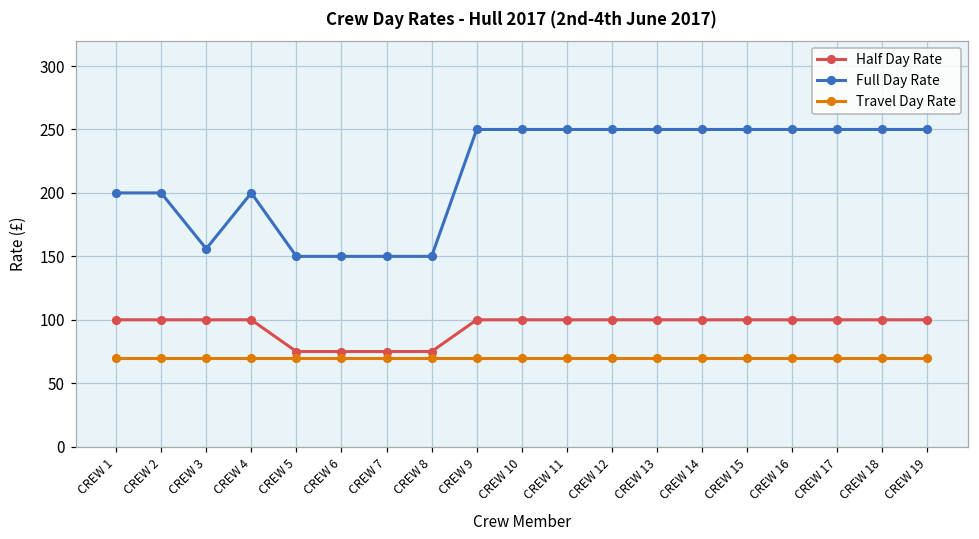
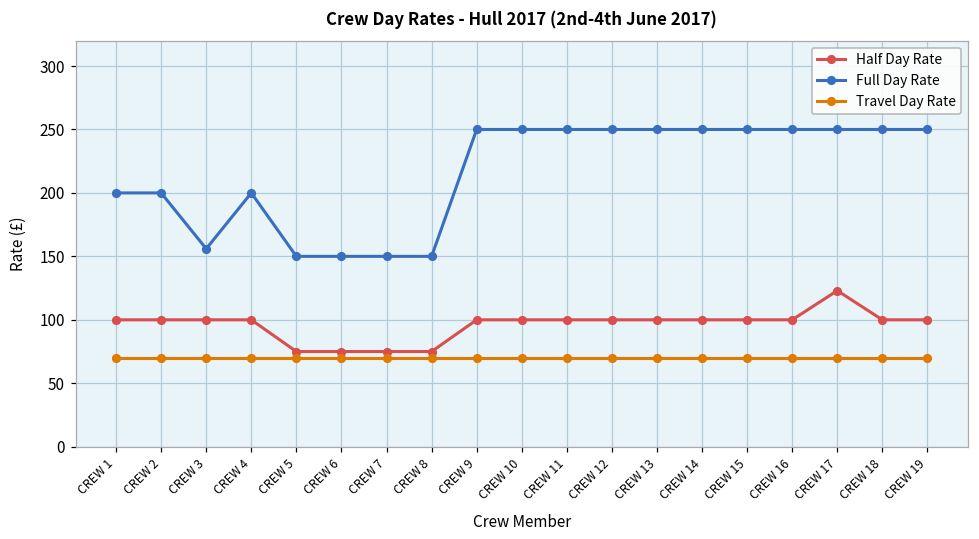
  {
    "Half Day Rate": {
      "CREW 1": 100,
      "CREW 2": 100,
      "CREW 3": 100,
      "CREW 4": 100,
      "CREW 5": 75,
      "CREW 6": 75,
      "CREW 7": 75,
      "CREW 8": 75,
      "CREW 9": 100,
      "CREW 10": 100,
      "CREW 11": 100,
      "CREW 12": 100,
      "CREW 13": 100,
      "CREW 14": 100,
      "CREW 15": 100,
      "CREW 16": 100,
-     "CREW 17": 100,
+     "CREW 17": 123,
      "CREW 18": 100,
      "CREW 19": 100
    },
    "Full Day Rate": {
      "CREW 1": 200,
      "CREW 2": 200,
      "CREW 3": 156,
      "CREW 4": 200,
      "CREW 5": 150,
      "CREW 6": 150,
      "CREW 7": 150,
      "CREW 8": 150,
      "CREW 9": 250,
      "CREW 10": 250,
      "CREW 11": 250,
      "CREW 12": 250,
      "CREW 13": 250,
      "CREW 14": 250,
      "CREW 15": 250,
      "CREW 16": 250,
      "CREW 17": 250,
      "CREW 18": 250,
      "CREW 19": 250
    },
    "Travel Day Rate": {
      "CREW 1": 70,
      "CREW 2": 70,
      "CREW 3": 70,
      "CREW 4": 70,
      "CREW 5": 70,
      "CREW 6": 70,
      "CREW 7": 70,
      "CREW 8": 70,
      "CREW 9": 70,
      "CREW 10": 70,
      "CREW 11": 70,
      "CREW 12": 70,
      "CREW 13": 70,
      "CREW 14": 70,
      "CREW 15": 70,
      "CREW 16": 70,
      "CREW 17": 70,
      "CREW 18": 70,
      "CREW 19": 70
    }
  }
